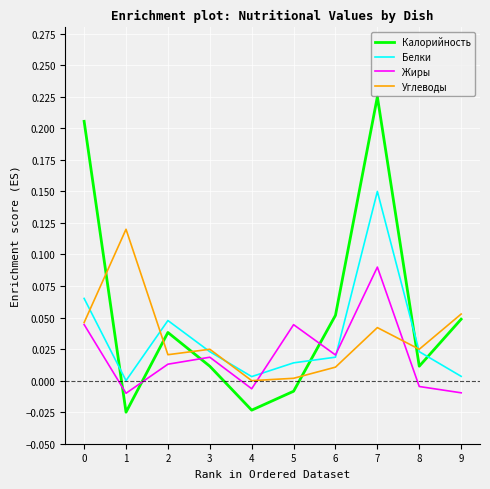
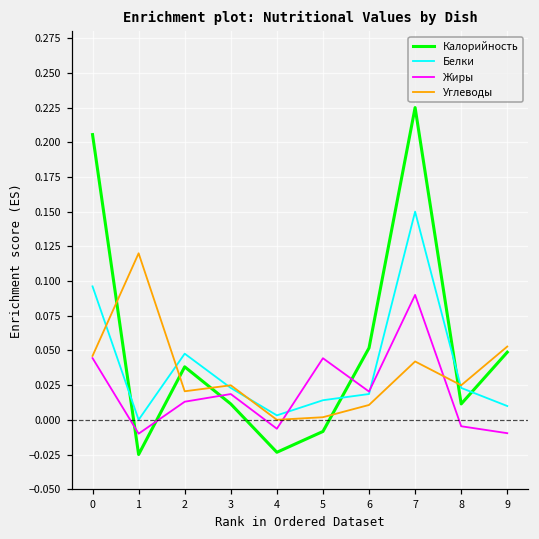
  {
    "Калорийность": {
      "0": 0.206,
      "1": -0.025,
      "2": 0.038,
      "3": 0.011,
      "4": -0.023,
      "5": -0.008,
      "6": 0.052,
      "7": 0.225,
      "8": 0.011,
      "9": 0.049
    },
    "Белки": {
-     "0": 0.065,
+     "0": 0.096,
      "1": 0.000,
      "2": 0.048,
      "4": 0.003,
      "5": 0.014,
      "7": 0.150,
-     "9": 0.003
+     "9": 0.010
    },
    "Жиры": {
      "1": -0.010,
      "2": 0.013,
      "3": 0.019,
      "4": -0.006,
      "5": 0.044,
      "7": 0.090,
      "8": -0.005,
      "9": -0.010
    },
    "Углеводы": {
      "1": 0.120,
      "2": 0.021,
      "4": 0.000,
      "5": 0.002,
      "6": 0.011,
      "7": 0.042,
      "9": 0.053
    }
  }
